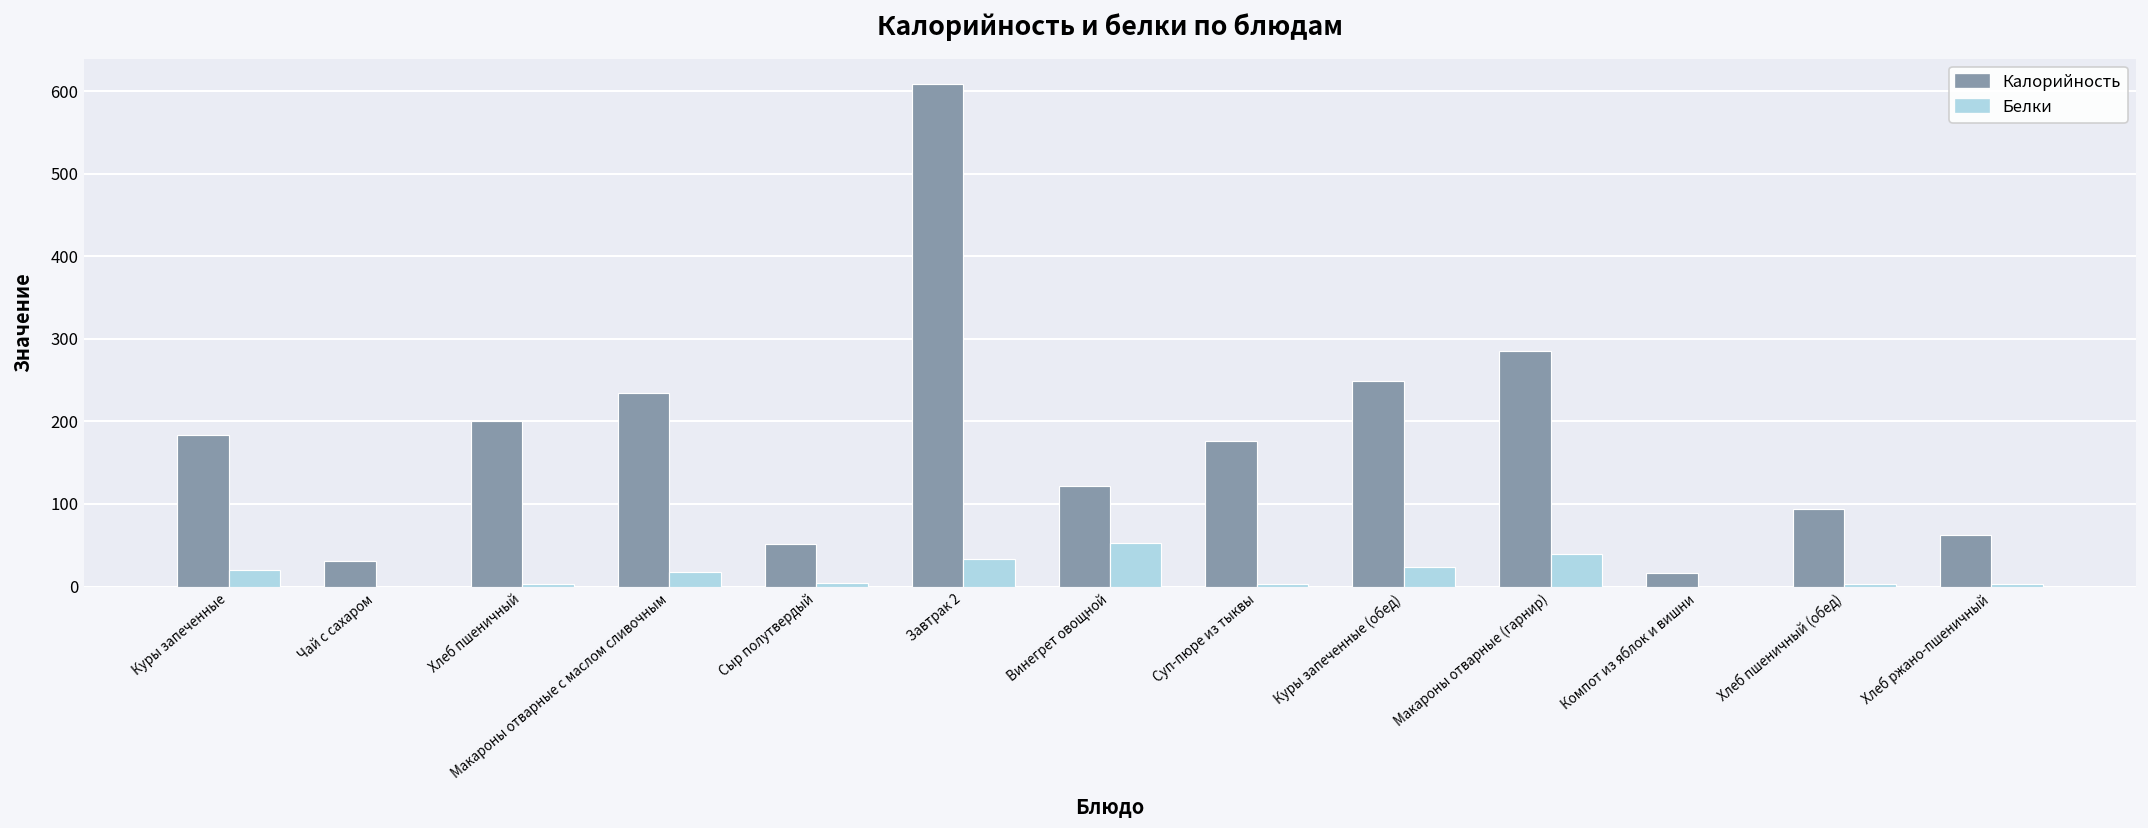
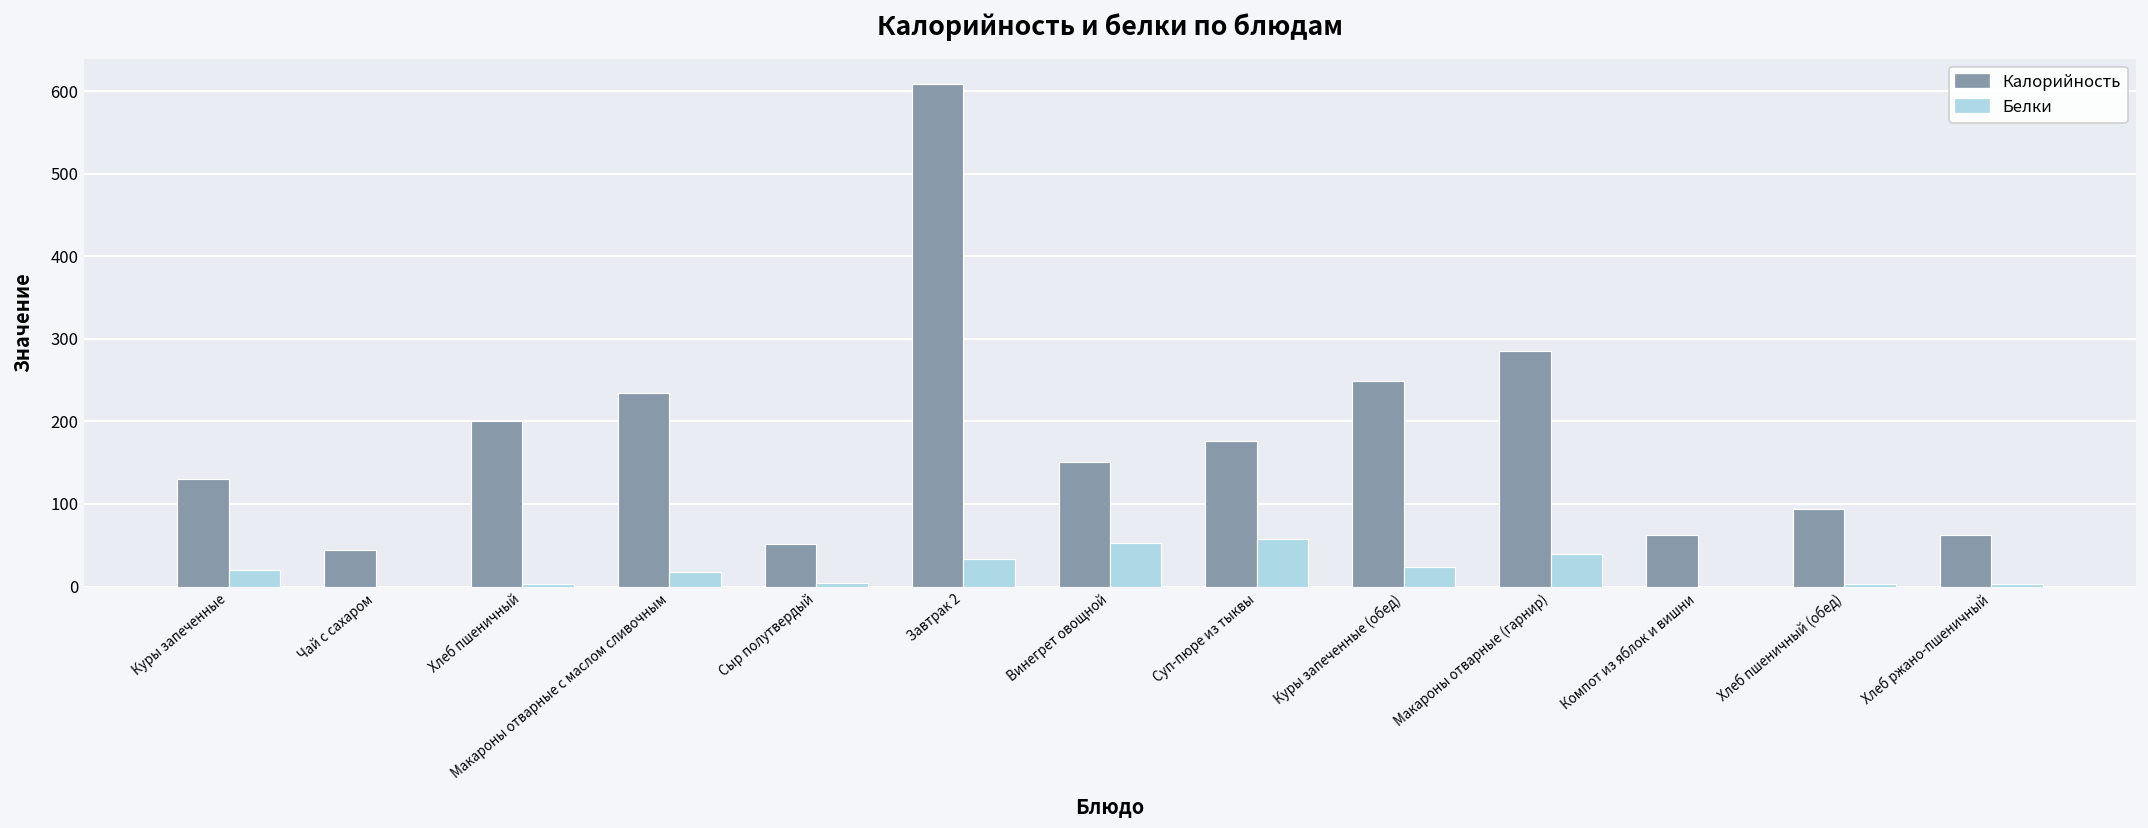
  {
    "Калорийность": {
-     "Куры запеченные": 180,
-     "Чай с сахаром": 30,
+     "Куры запеченные": 130,
+     "Чай с сахаром": 40,
      "Хлеб пшеничный": 200,
      "Макароны отварные с маслом сливочным": 240,
      "Сыр полутвердый": 50,
      "Завтрак 2": 610,
-     "Винегрет овощной": 120,
+     "Винегрет овощной": 150,
      "Суп-пюре из тыквы": 180,
      "Куры запеченные (обед)": 250,
      "Макароны отварные (гарнир)": 290,
-     "Компот из яблок и вишни": 20,
+     "Компот из яблок и вишни": 60,
      "Хлеб пшеничный (обед)": 90,
      "Хлеб ржано-пшеничный": 60
    },
    "Белки": {
      "Куры запеченные": 20,
      "Чай с сахаром": 0,
      "Макароны отварные с маслом сливочным": 20,
      "Сыр полутвердый": 0,
      "Завтрак 2": 30,
      "Винегрет овощной": 50,
-     "Суп-пюре из тыквы": 0,
+     "Суп-пюре из тыквы": 60,
      "Куры запеченные (обед)": 20,
      "Макароны отварные (гарнир)": 40,
      "Компот из яблок и вишни": 0
    }
  }
